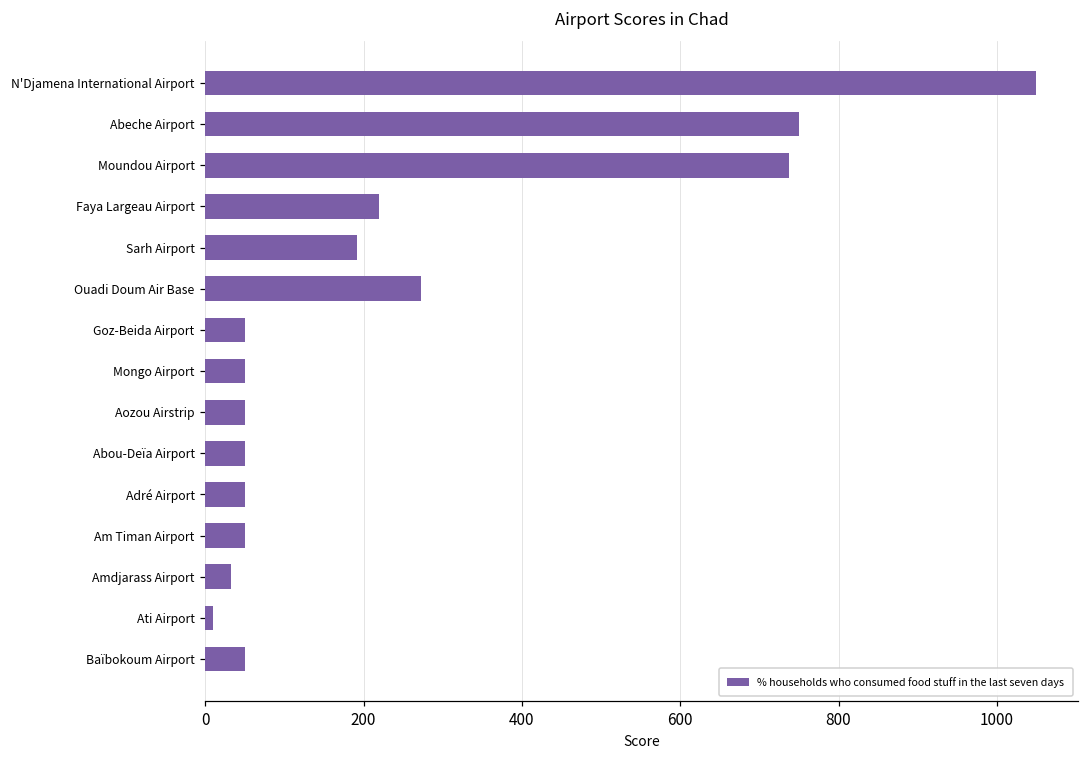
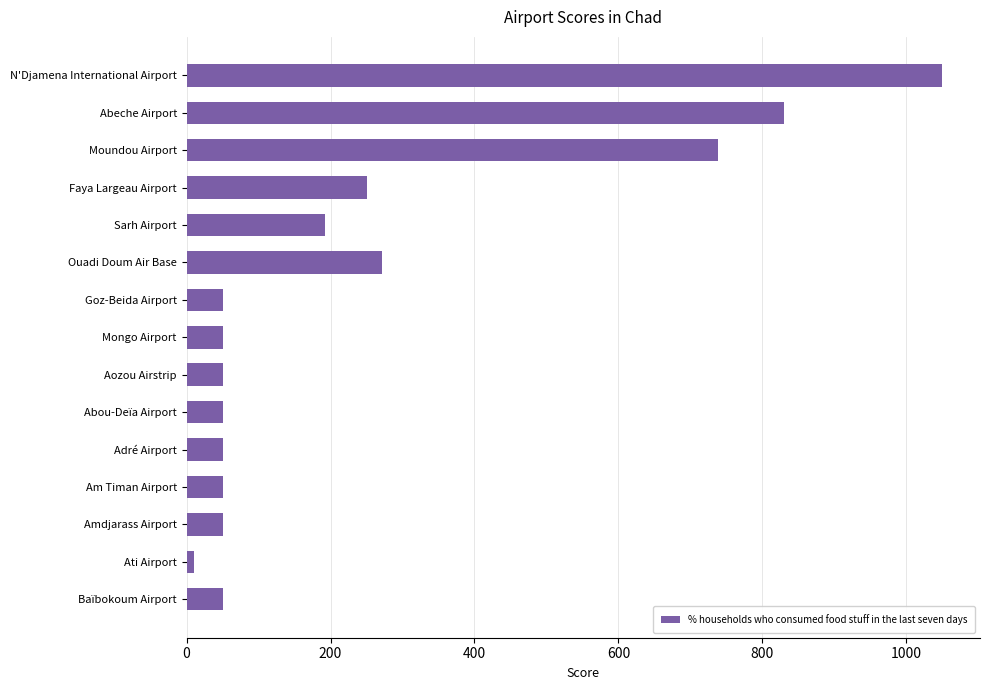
  {
    "N'Djamena International Airport": 1050,
-   "Abeche Airport": 750,
+   "Abeche Airport": 830,
    "Moundou Airport": 740,
-   "Faya Largeau Airport": 220,
+   "Faya Largeau Airport": 250,
    "Sarh Airport": 190,
    "Ouadi Doum Air Base": 270,
    "Goz-Beida Airport": 50,
    "Mongo Airport": 50,
    "Aozou Airstrip": 50,
    "Abou-Deïa Airport": 50,
    "Adré Airport": 50,
    "Am Timan Airport": 50,
-   "Amdjarass Airport": 30,
+   "Amdjarass Airport": 50,
    "Ati Airport": 10,
    "Baïbokoum Airport": 50
  }
